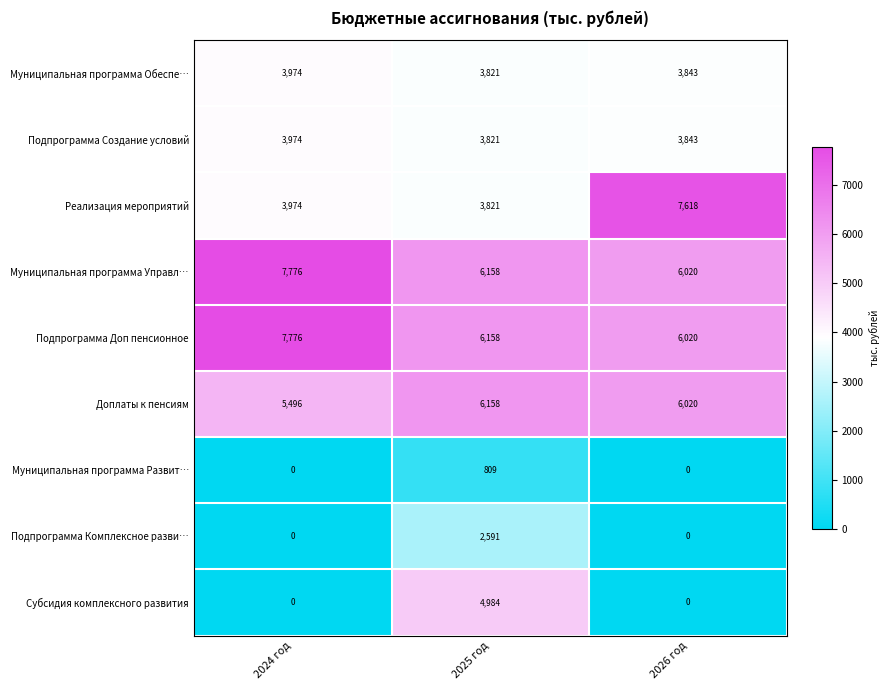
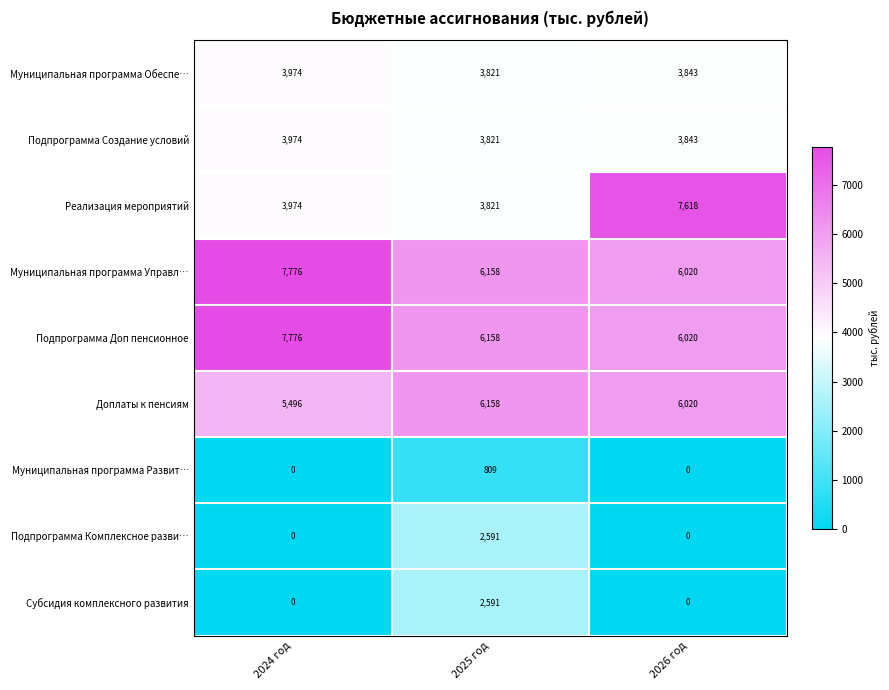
  {
    "Муниципальная программа Обеспе…": {
      "2024 год": "3,974",
      "2025 год": "3,821",
      "2026 год": "3,843"
    },
    "Подпрограмма Создание условий": {
      "2024 год": "3,974",
      "2025 год": "3,821",
      "2026 год": "3,843"
    },
    "Реализация мероприятий": {
      "2024 год": "3,974",
      "2025 год": "3,821",
      "2026 год": "7,618"
    },
    "Муниципальная программа Управл…": {
      "2024 год": "7,776",
      "2025 год": "6,158",
      "2026 год": "6,020"
    },
    "Подпрограмма Доп пенсионное": {
      "2024 год": "7,776",
      "2025 год": "6,158",
      "2026 год": "6,020"
    },
    "Доплаты к пенсиям": {
      "2024 год": "5,496",
      "2025 год": "6,158",
      "2026 год": "6,020"
    },
    "Муниципальная программа Развит…": {
      "2024 год": "0",
      "2025 год": "809",
      "2026 год": "0"
    },
    "Подпрограмма Комплексное разви…": {
      "2024 год": "0",
      "2025 год": "2,591",
      "2026 год": "0"
    },
    "Субсидия комплексного развития": {
      "2024 год": "0",
-     "2025 год": "4,984",
+     "2025 год": "2,591",
      "2026 год": "0"
    }
  }
